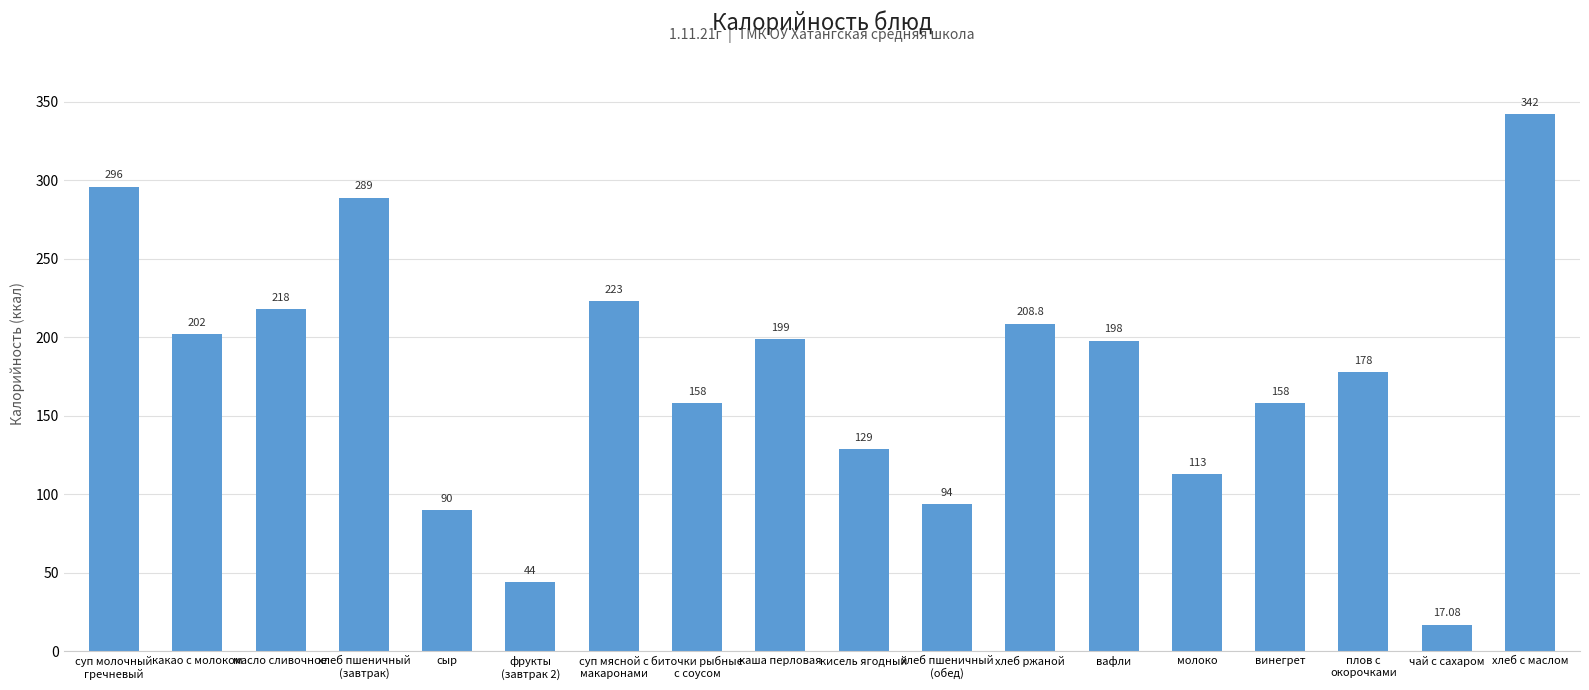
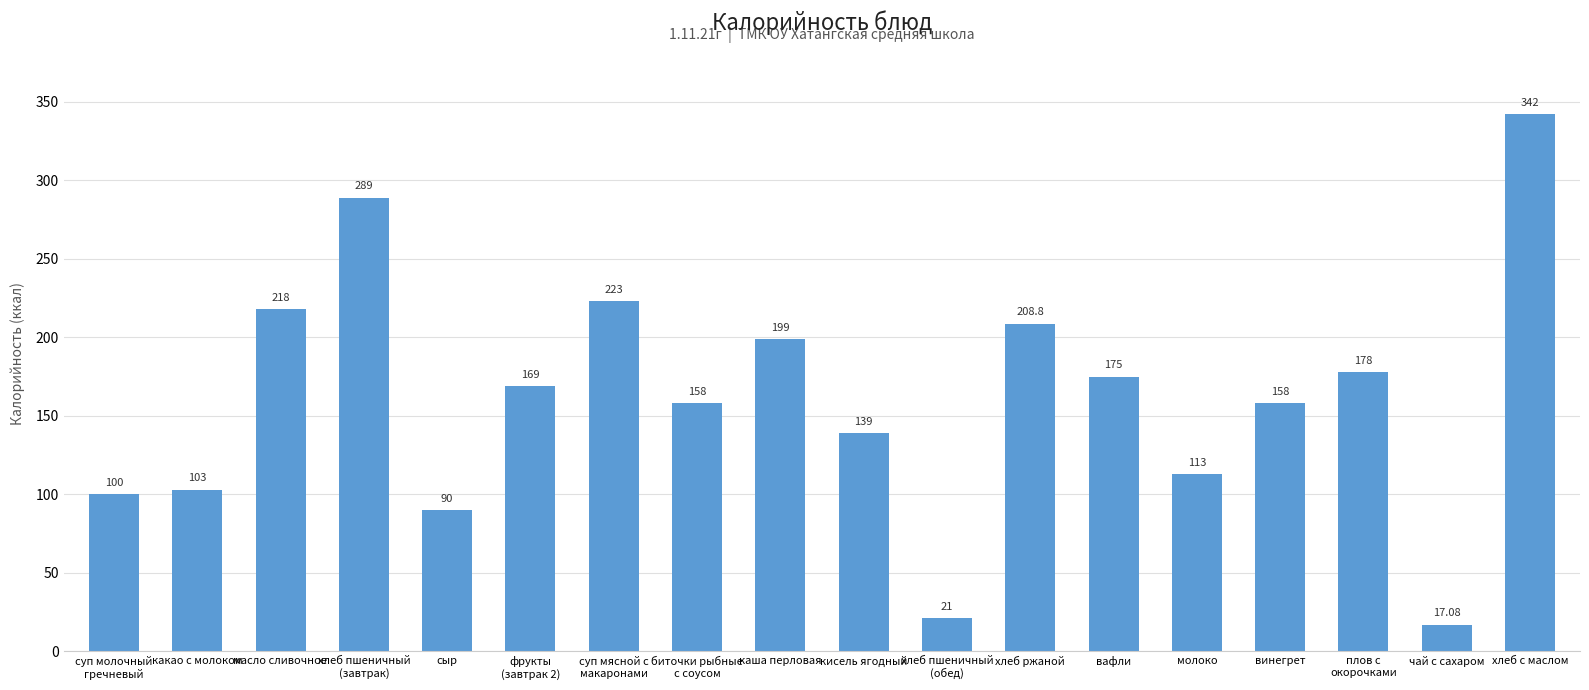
  {
-   "суп молочный гречневый": 296,
-   "какао с молоком": 202,
+   "суп молочный гречневый": 100,
+   "какао с молоком": 103,
    "масло сливочное": 218,
    "хлеб пшеничный (завтрак)": 289,
    "сыр": 90,
-   "фрукты (завтрак 2)": 44,
+   "фрукты (завтрак 2)": 169,
    "суп мясной с макаронами": 223,
    "биточки рыбные с соусом": 158,
    "каша перловая": 199,
-   "кисель ягодный": 129,
-   "хлеб пшеничный (обед)": 94,
+   "кисель ягодный": 139,
+   "хлеб пшеничный (обед)": 21,
    "хлеб ржаной": 208.8,
-   "вафли": 198,
+   "вафли": 175,
    "молоко": 113,
    "винегрет": 158,
    "плов с окорочками": 178,
    "чай с сахаром": 17.08,
    "хлеб с маслом": 342
  }
